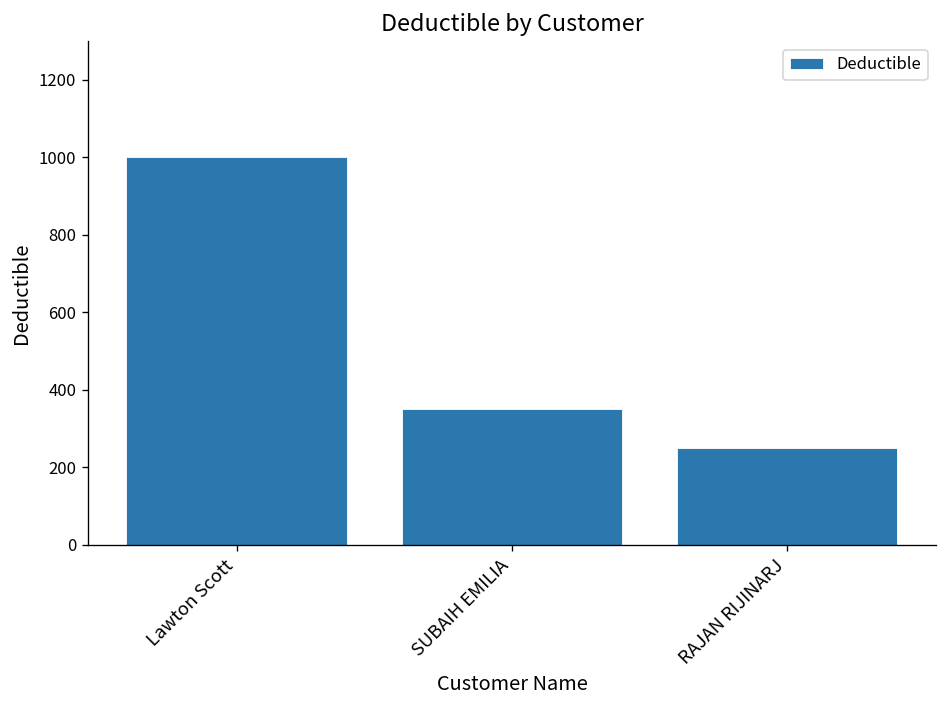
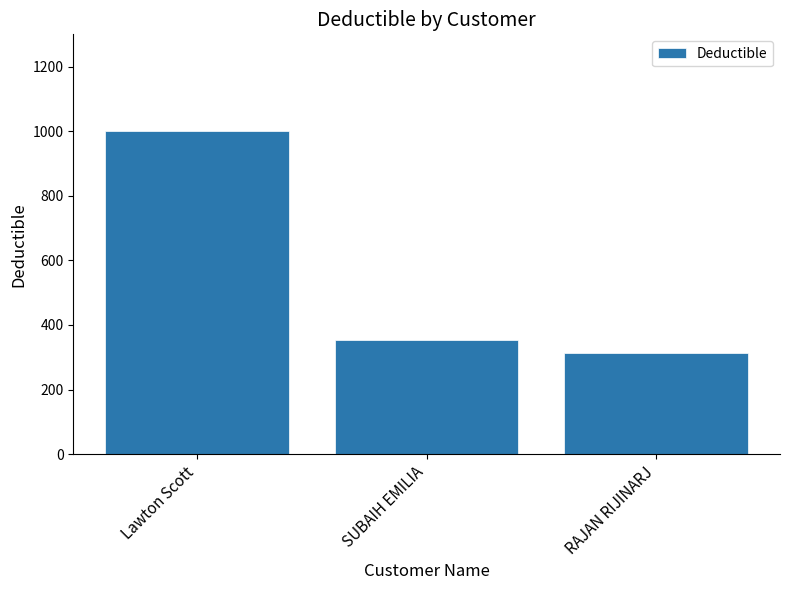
  {
    "Lawton Scott": 1000,
    "SUBAIH EMILIA": 350,
-   "RAJAN RIJINARJ": 250
+   "RAJAN RIJINARJ": 310
  }
